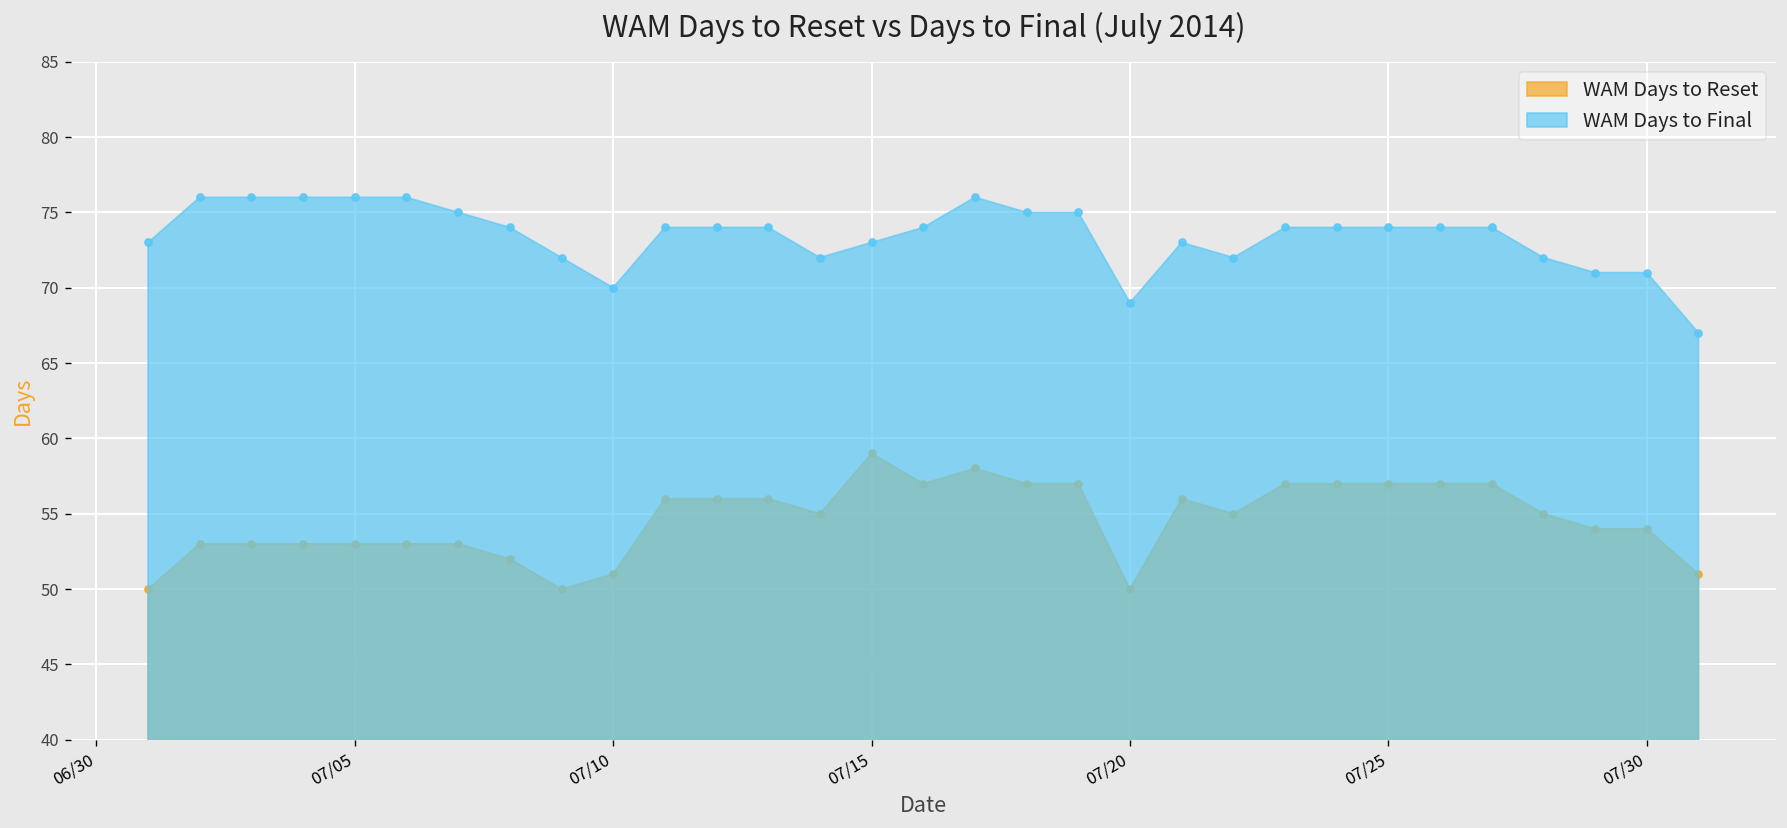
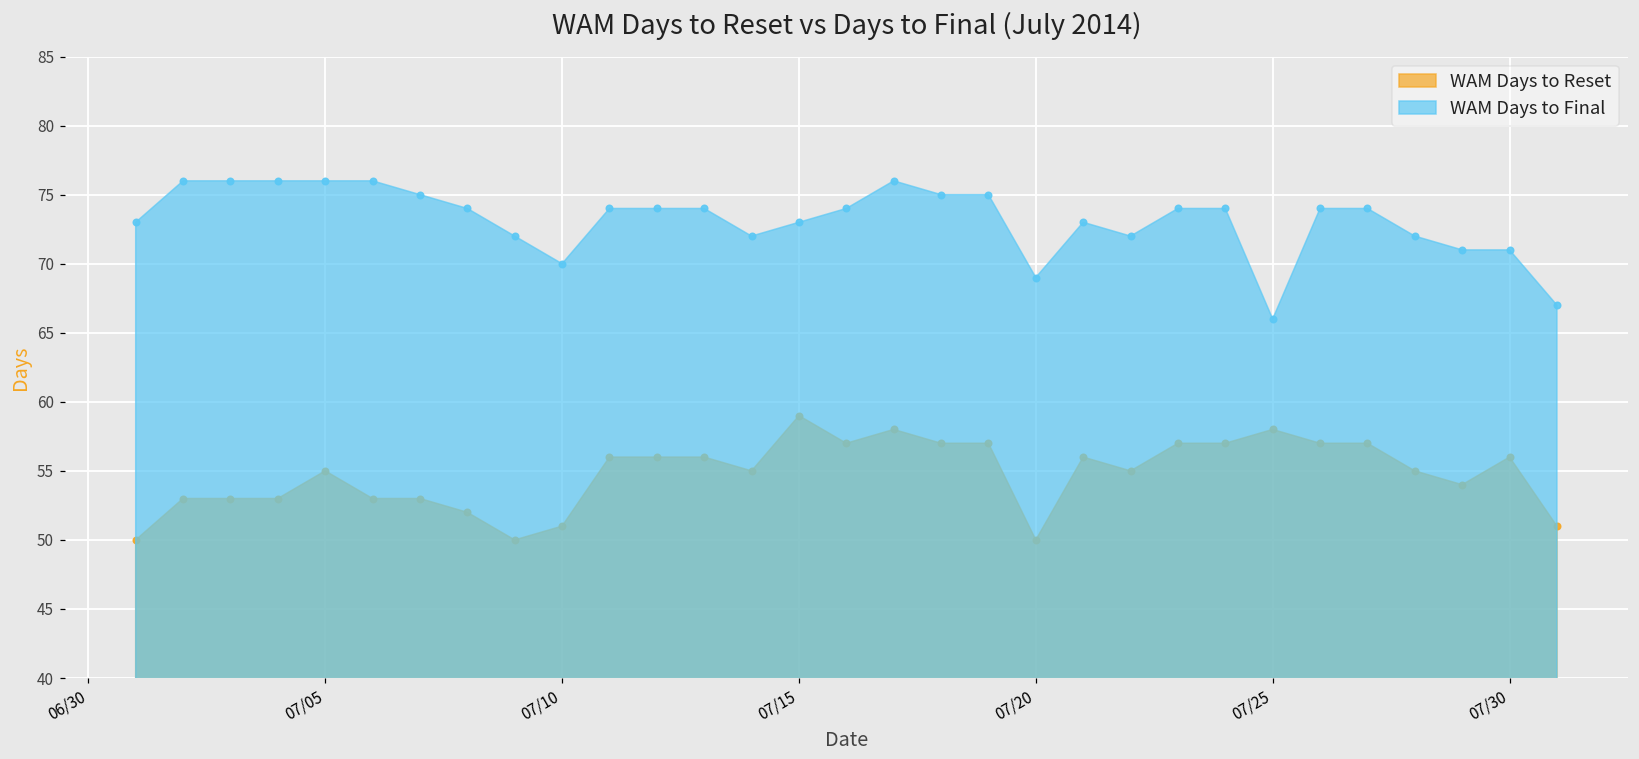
  {
    "WAM Days to Reset": {
-     "07/05": 53,
+     "07/05": 55,
      "07/10": 51,
      "07/15": 59,
      "07/20": 50,
-     "07/25": 57,
-     "07/30": 54
+     "07/25": 58,
+     "07/30": 56
    },
    "WAM Days to Final": {
      "07/05": 76,
      "07/10": 70,
      "07/15": 73,
      "07/20": 69,
-     "07/25": 74,
+     "07/25": 66,
      "07/30": 71
    }
  }
